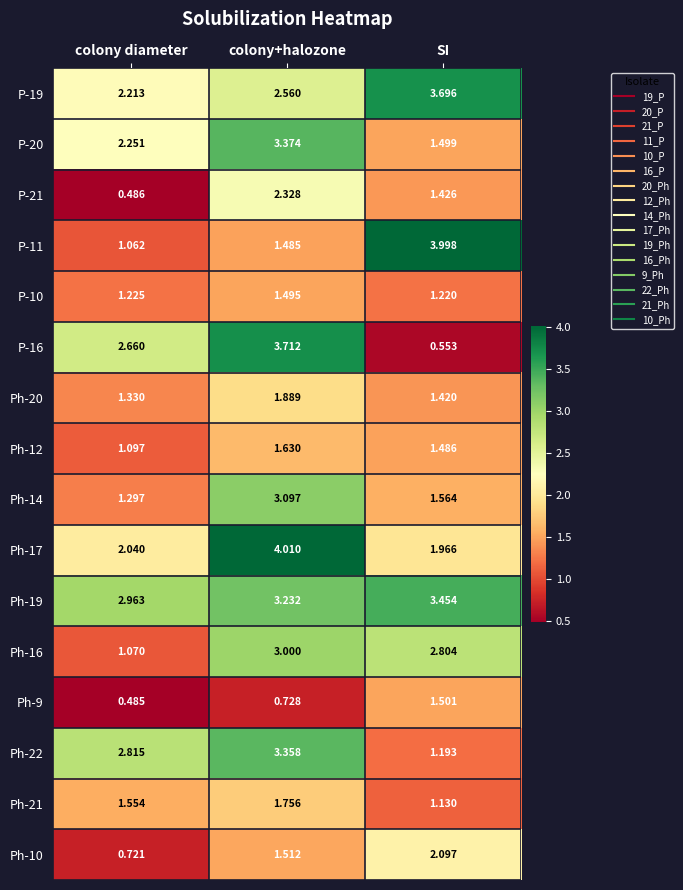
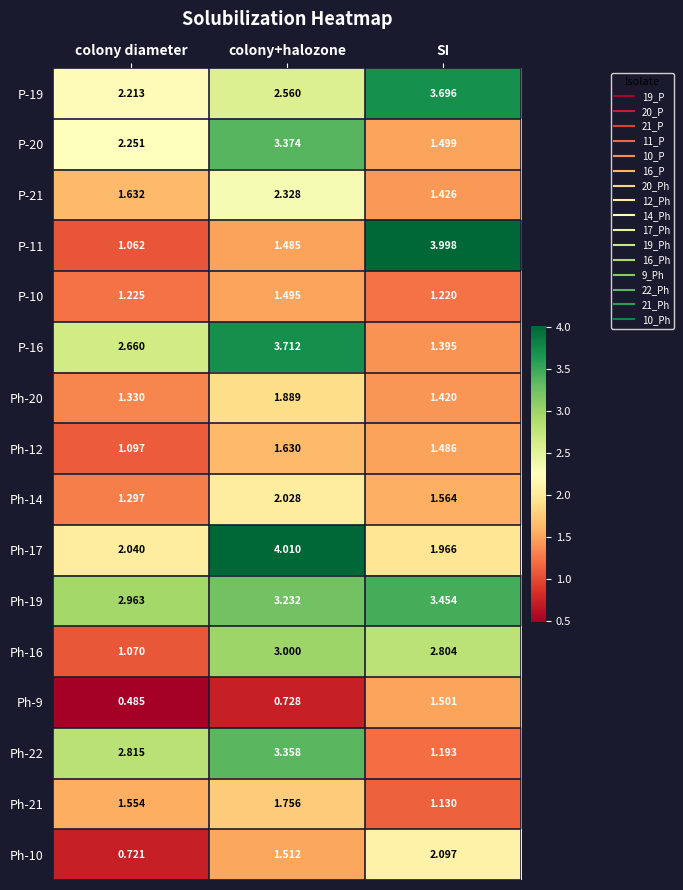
  {
    "P-19": {
      "colony diameter": 2.213,
      "colony+halozone": 2.560,
      "SI": 3.696
    },
    "P-20": {
      "colony diameter": 2.251,
      "colony+halozone": 3.374,
      "SI": 1.499
    },
    "P-21": {
-     "colony diameter": 0.486,
+     "colony diameter": 1.632,
      "colony+halozone": 2.328,
      "SI": 1.426
    },
    "P-11": {
      "colony diameter": 1.062,
      "colony+halozone": 1.485,
      "SI": 3.998
    },
    "P-10": {
      "colony diameter": 1.225,
      "colony+halozone": 1.495,
      "SI": 1.220
    },
    "P-16": {
      "colony diameter": 2.660,
      "colony+halozone": 3.712,
-     "SI": 0.553
+     "SI": 1.395
    },
    "Ph-20": {
      "colony diameter": 1.330,
      "colony+halozone": 1.889,
      "SI": 1.420
    },
    "Ph-12": {
      "colony diameter": 1.097,
      "colony+halozone": 1.630,
      "SI": 1.486
    },
    "Ph-14": {
      "colony diameter": 1.297,
-     "colony+halozone": 3.097,
+     "colony+halozone": 2.028,
      "SI": 1.564
    },
    "Ph-17": {
      "colony diameter": 2.040,
      "colony+halozone": 4.010,
      "SI": 1.966
    },
    "Ph-19": {
      "colony diameter": 2.963,
      "colony+halozone": 3.232,
      "SI": 3.454
    },
    "Ph-16": {
      "colony diameter": 1.070,
      "colony+halozone": 3.000,
      "SI": 2.804
    },
    "Ph-9": {
      "colony diameter": 0.485,
      "colony+halozone": 0.728,
      "SI": 1.501
    },
    "Ph-22": {
      "colony diameter": 2.815,
      "colony+halozone": 3.358,
      "SI": 1.193
    },
    "Ph-21": {
      "colony diameter": 1.554,
      "colony+halozone": 1.756,
      "SI": 1.130
    },
    "Ph-10": {
      "colony diameter": 0.721,
      "colony+halozone": 1.512,
      "SI": 2.097
    }
  }
